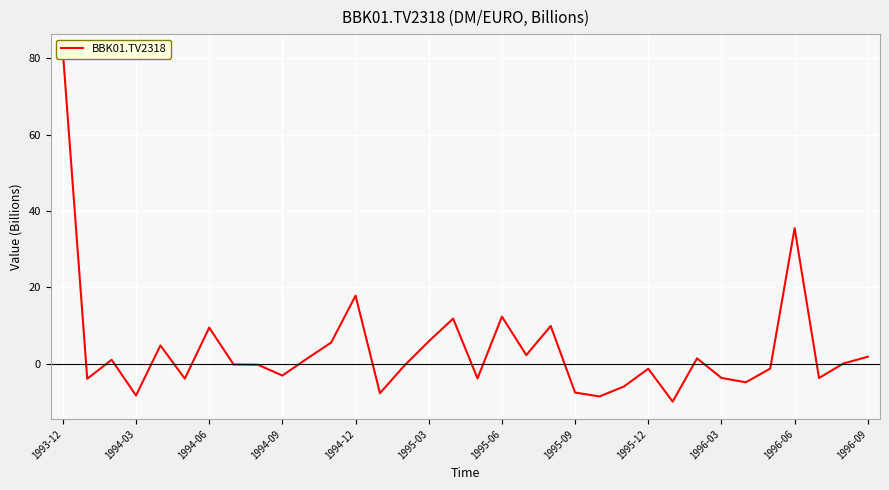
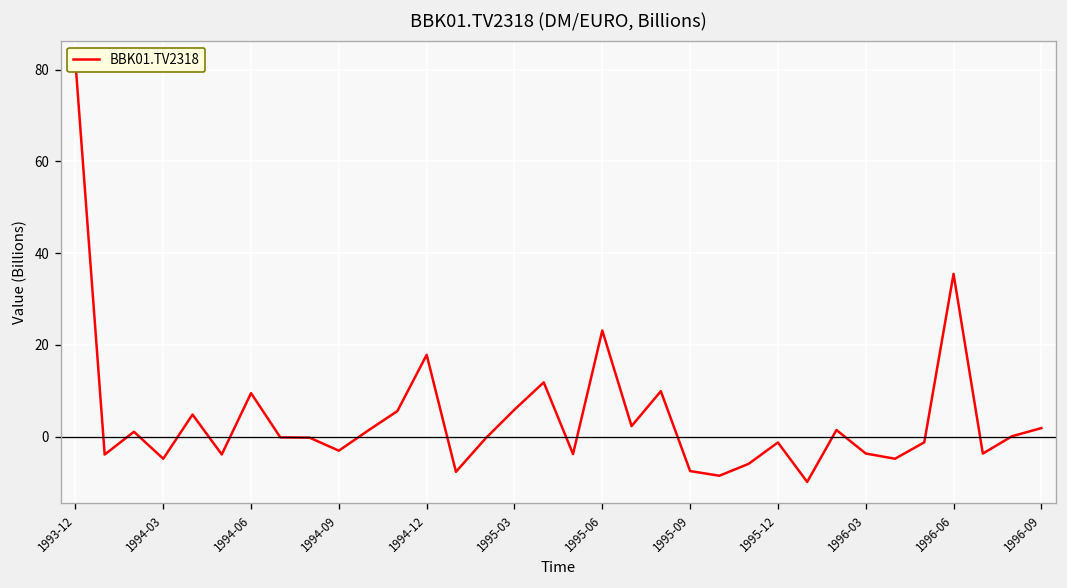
  {
-   "1994-03": -8,
+   "1994-03": -5,
    "1994-06": 10,
    "1994-09": -3,
    "1994-12": 18,
    "1995-03": 6,
-   "1995-06": 12,
+   "1995-06": 23,
    "1995-09": -7,
    "1995-12": -1,
    "1996-03": -4,
    "1996-06": 35,
    "1996-09": 2
  }
